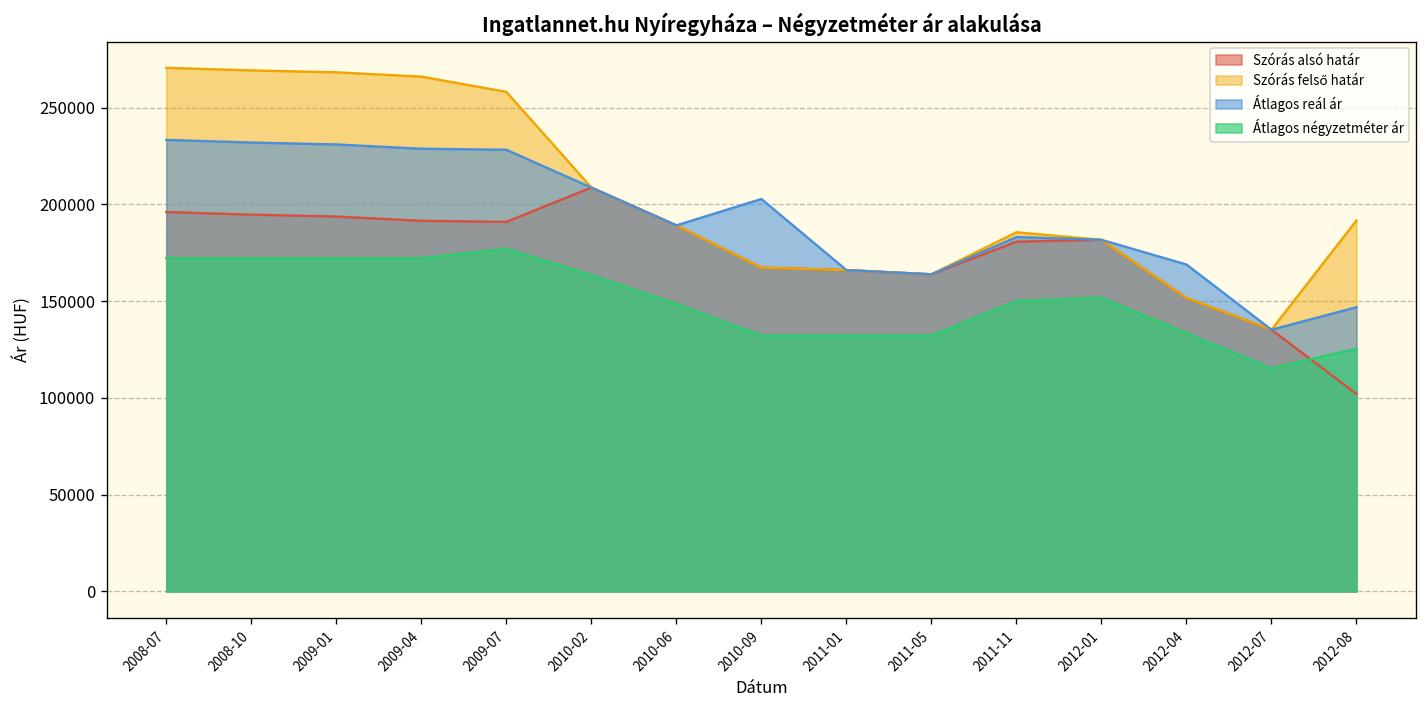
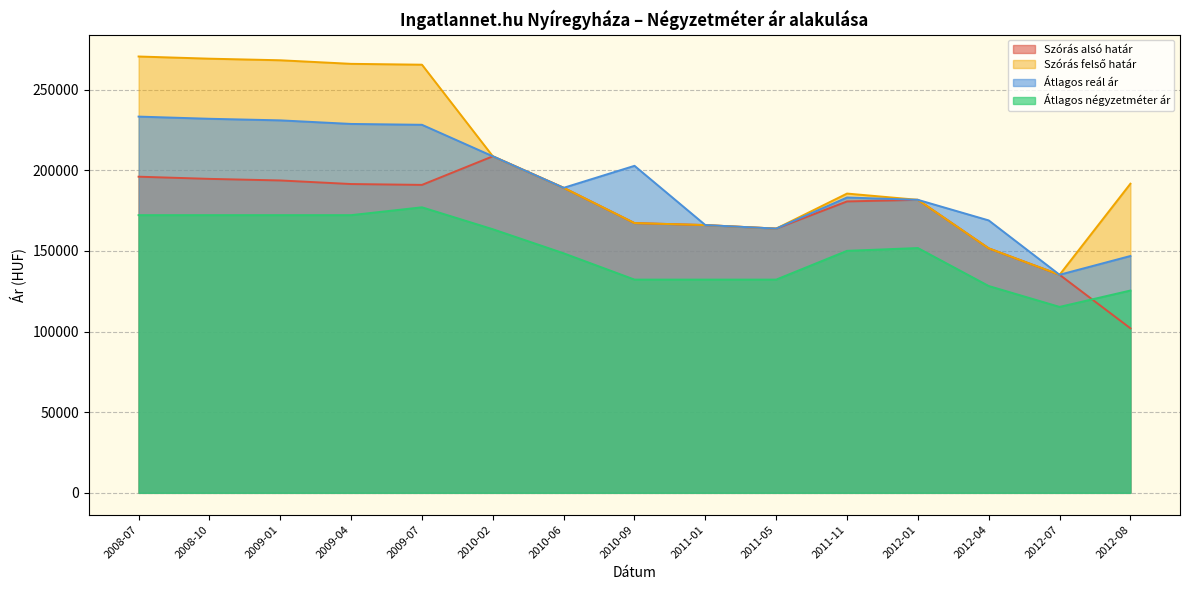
  {
    "Szórás alsó határ": {
      "2008-07": 196000,
      "2008-10": 195000,
      "2009-01": 194000,
      "2009-04": 191000,
      "2009-07": 191000,
      "2011-11": 181000,
      "2012-08": 102000
    },
    "Szórás felső határ": {
      "2008-07": 271000,
      "2008-10": 269000,
      "2009-01": 268000,
      "2009-04": 266000,
-     "2009-07": 258000,
+     "2009-07": 265000,
      "2011-11": 186000,
      "2012-08": 192000
    },
    "Átlagos reál ár": {
      "2008-07": 233000,
      "2008-10": 232000,
      "2009-01": 231000,
      "2009-04": 229000,
      "2009-07": 228000,
      "2010-09": 203000,
      "2011-11": 183000,
      "2012-04": 169000,
      "2012-08": 147000
    },
    "Átlagos négyzetméter ár": {
      "2008-07": 172000,
      "2008-10": 172000,
      "2009-01": 172000,
      "2009-04": 172000,
      "2009-07": 177000,
      "2010-02": 163000,
      "2010-06": 149000,
      "2010-09": 132000,
      "2011-01": 132000,
      "2011-05": 132000,
      "2011-11": 150000,
      "2012-01": 152000,
-     "2012-04": 133000,
+     "2012-04": 128000,
      "2012-07": 115000,
      "2012-08": 125000
    }
  }
